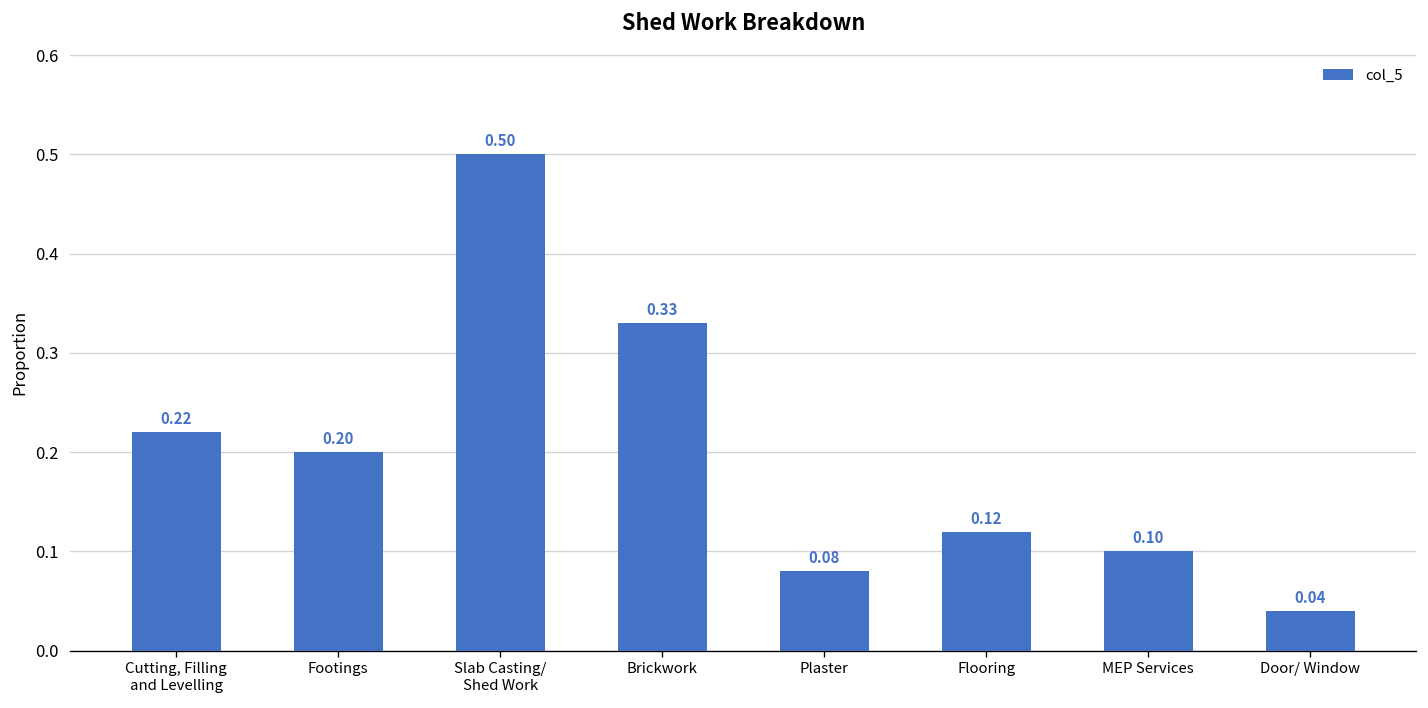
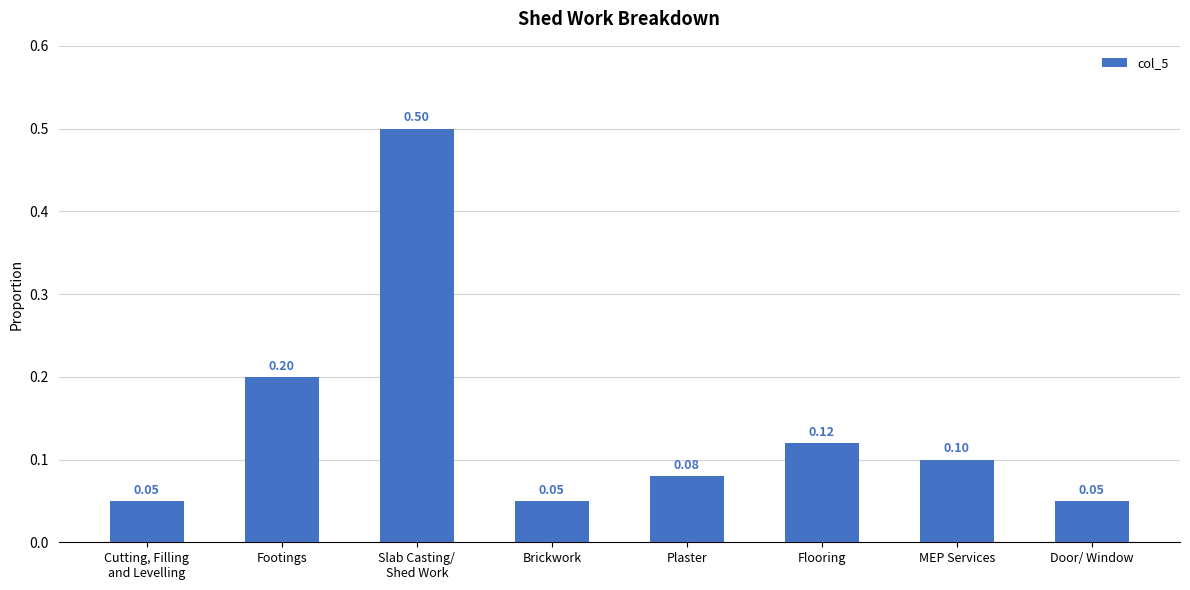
  {
-   "Cutting, Filling and Levelling": 0.22,
+   "Cutting, Filling and Levelling": 0.05,
    "Footings": 0.20,
    "Slab Casting/ Shed Work": 0.50,
-   "Brickwork": 0.33,
+   "Brickwork": 0.05,
    "Plaster": 0.08,
    "Flooring": 0.12,
    "MEP Services": 0.10,
-   "Door/ Window": 0.04
+   "Door/ Window": 0.05
  }
